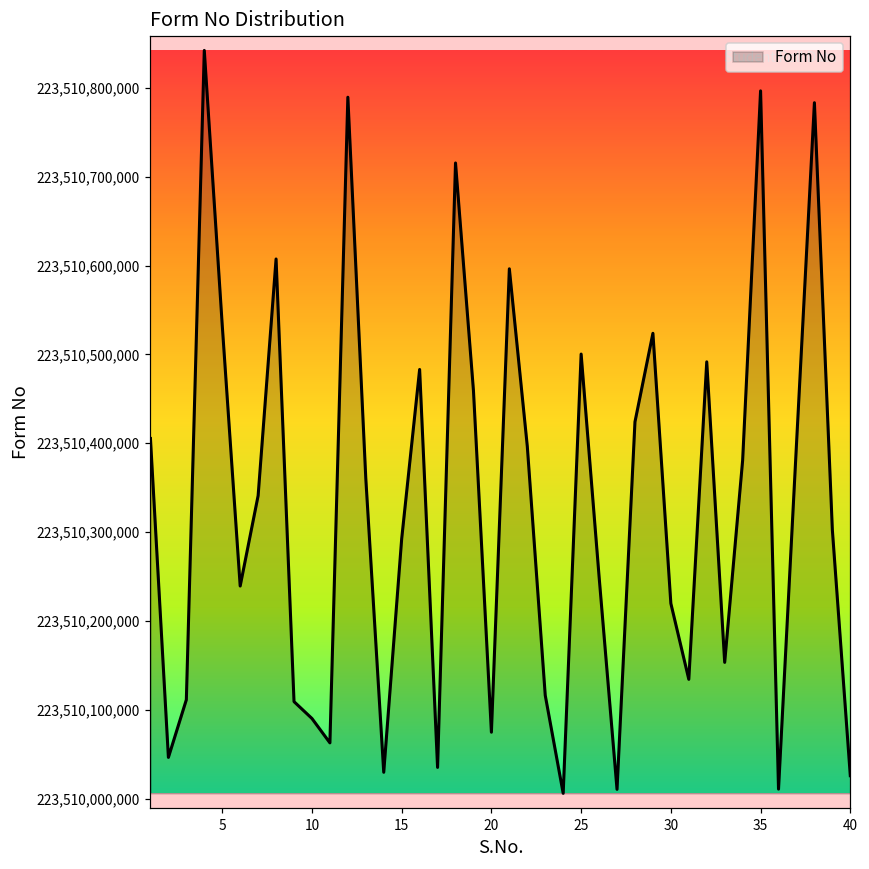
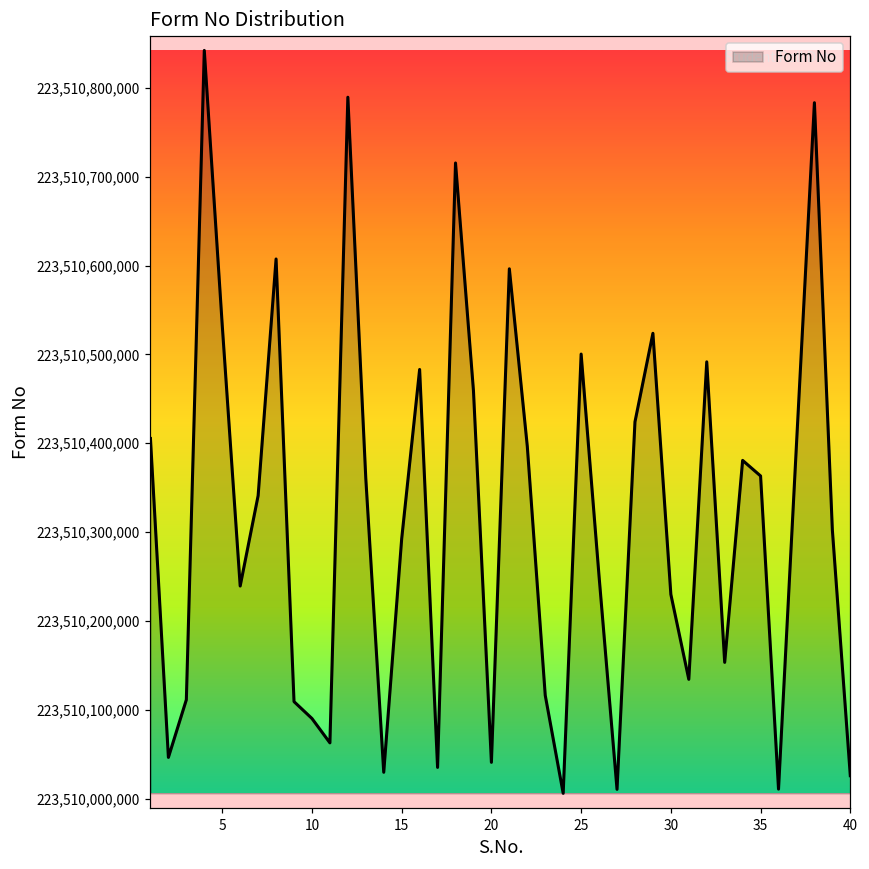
  {
    "5": "223,510,530,000",
    "10": "223,510,090,000",
    "15": "223,510,290,000",
-   "20": "223,510,070,000",
+   "20": "223,510,040,000",
    "25": "223,510,500,000",
-   "30": "223,510,220,000",
-   "35": "223,510,800,000",
+   "30": "223,510,230,000",
+   "35": "223,510,360,000",
    "40": "223,510,030,000"
  }
